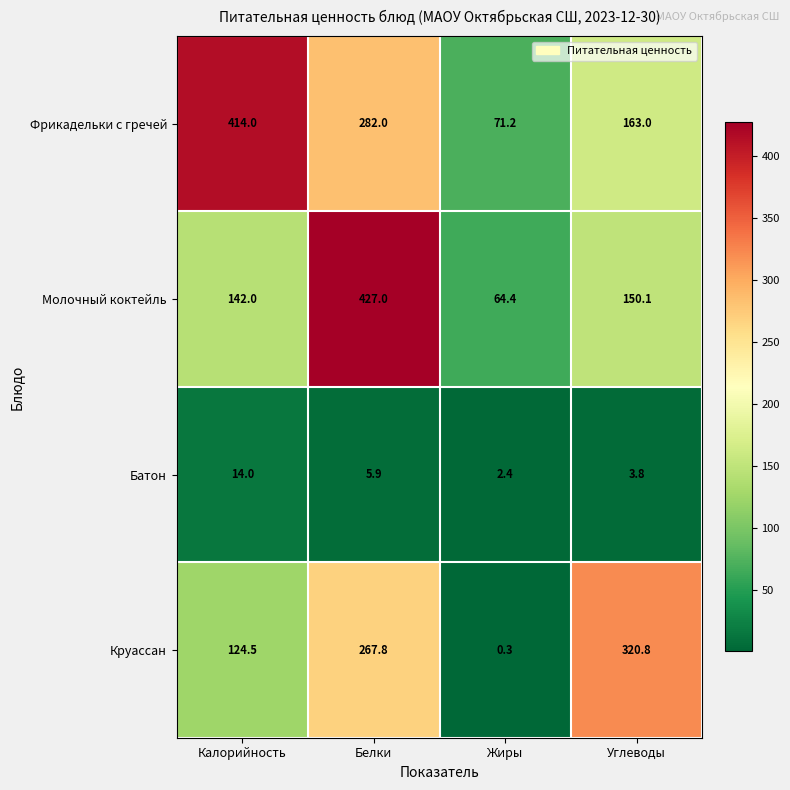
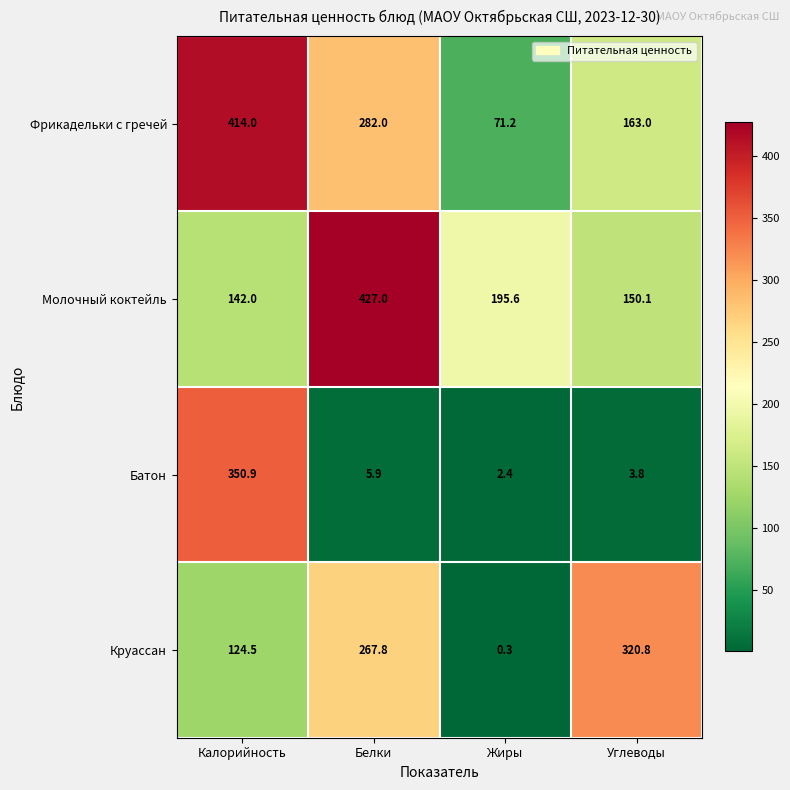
  {
    "Фрикадельки с гречей": {
      "Калорийность": 414.0,
      "Белки": 282.0,
      "Жиры": 71.2,
      "Углеводы": 163.0
    },
    "Молочный коктейль": {
      "Калорийность": 142.0,
      "Белки": 427.0,
-     "Жиры": 64.4,
+     "Жиры": 195.6,
      "Углеводы": 150.1
    },
    "Батон": {
-     "Калорийность": 14.0,
+     "Калорийность": 350.9,
      "Белки": 5.9,
      "Жиры": 2.4,
      "Углеводы": 3.8
    },
    "Круассан": {
      "Калорийность": 124.5,
      "Белки": 267.8,
      "Жиры": 0.3,
      "Углеводы": 320.8
    }
  }
